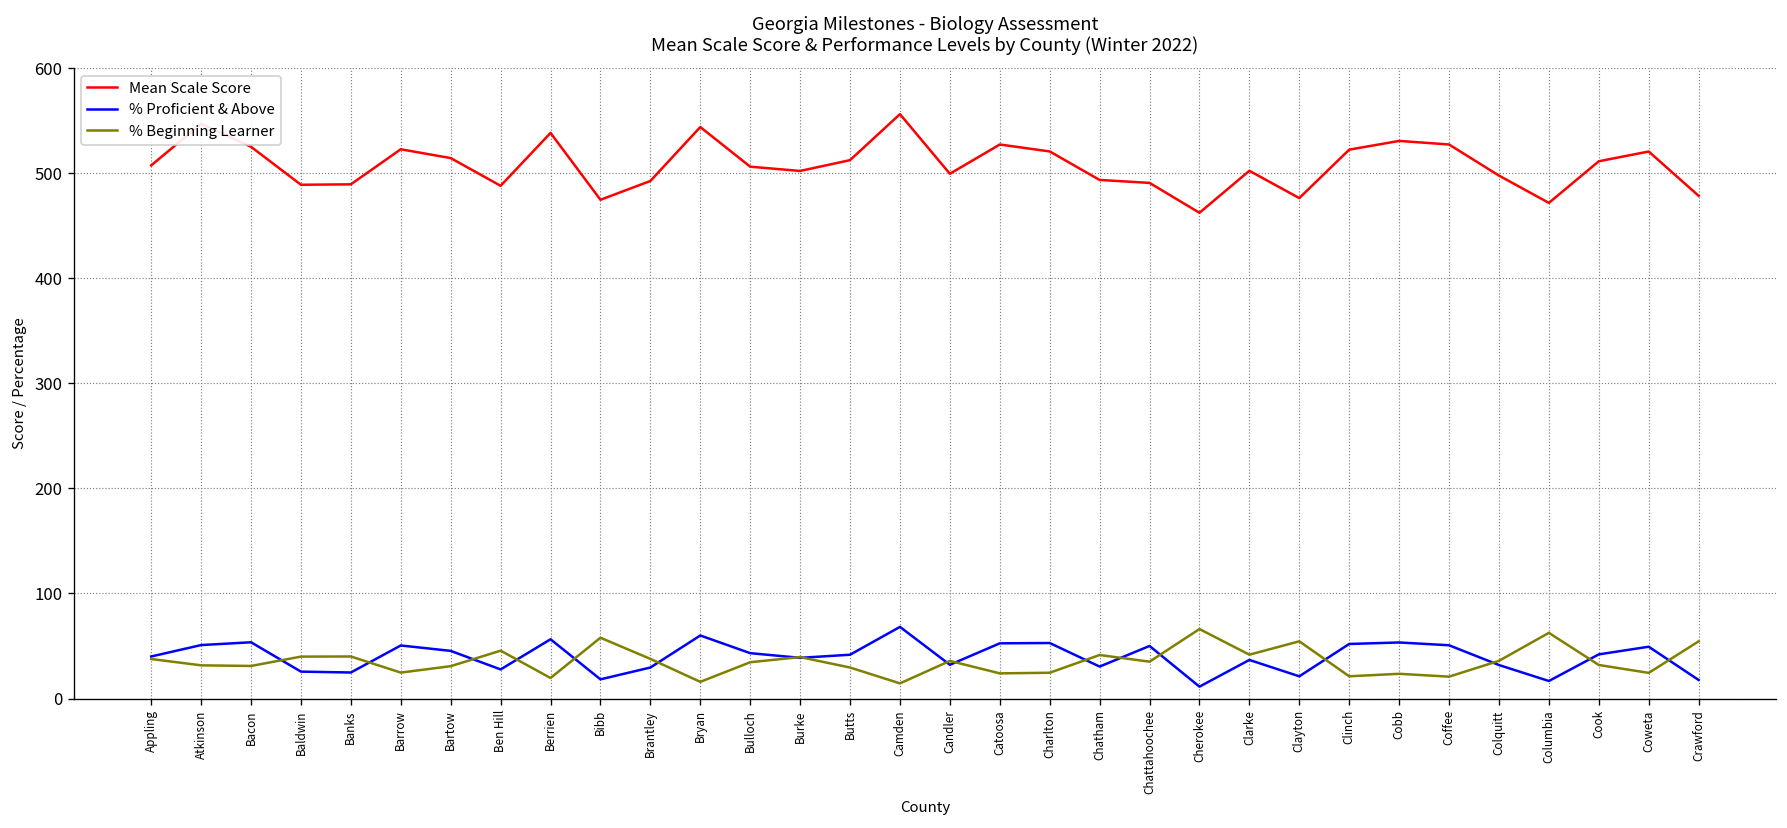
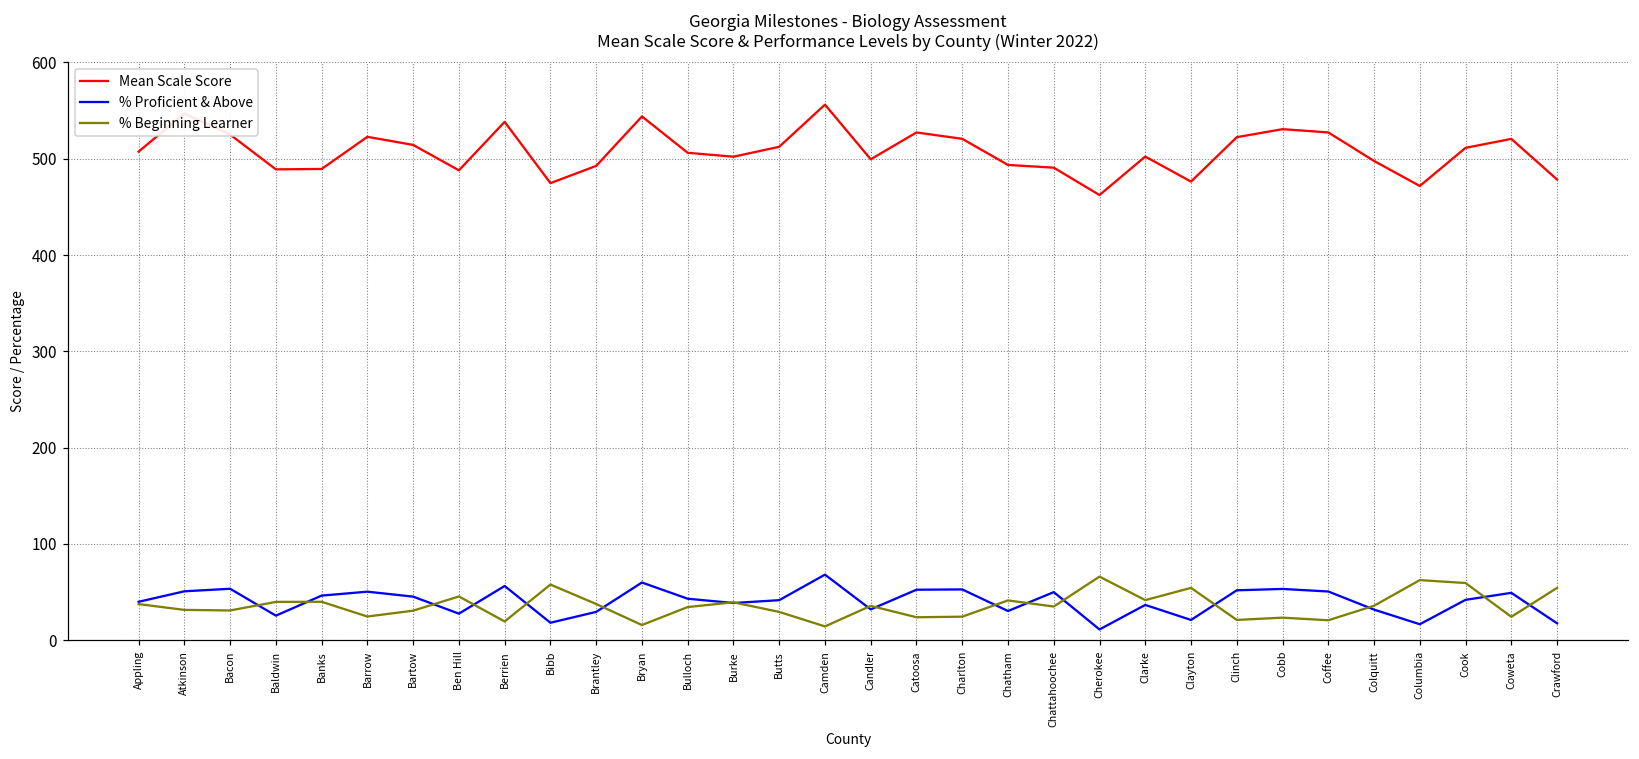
  {
    "Mean Scale Score": {
      "Appling": 510,
      "Baldwin": 490,
      "Banks": 490,
      "Barrow": 520,
      "Bartow": 510,
      "Ben Hill": 490,
      "Berrien": 540,
      "Bibb": 470,
      "Brantley": 490,
      "Bryan": 540,
      "Bulloch": 510,
      "Burke": 500,
      "Butts": 510,
      "Camden": 560,
      "Candler": 500,
      "Catoosa": 530,
      "Charlton": 520,
      "Chatham": 490,
      "Chattahoochee": 490,
      "Cherokee": 460,
      "Clarke": 500,
      "Clayton": 480,
      "Clinch": 520,
      "Cobb": 530,
      "Coffee": 530,
      "Colquitt": 500,
      "Columbia": 470,
      "Cook": 510,
      "Coweta": 520,
      "Crawford": 480
    },
    "% Proficient & Above": {
      "Atkinson": 50,
      "Bacon": 50,
      "Baldwin": 30,
-     "Banks": 20,
+     "Banks": 50,
      "Barrow": 50,
      "Bartow": 50,
      "Ben Hill": 30,
      "Berrien": 60,
      "Bibb": 20,
      "Brantley": 30,
      "Bryan": 60,
      "Bulloch": 40,
      "Butts": 40,
      "Camden": 70,
      "Candler": 30,
      "Catoosa": 50,
      "Charlton": 50,
      "Chatham": 30,
      "Chattahoochee": 50,
      "Cherokee": 10,
      "Clarke": 40,
      "Clayton": 20,
      "Clinch": 50,
      "Cobb": 50,
      "Coffee": 50,
      "Colquitt": 30,
      "Columbia": 20,
      "Cook": 40,
      "Coweta": 50,
      "Crawford": 20
    },
    "% Beginning Learner": {
      "Atkinson": 30,
      "Bacon": 30,
      "Baldwin": 40,
      "Banks": 40,
      "Barrow": 20,
      "Bartow": 30,
      "Ben Hill": 50,
      "Berrien": 20,
      "Bibb": 60,
      "Brantley": 40,
      "Bryan": 20,
      "Bulloch": 30,
      "Butts": 30,
      "Camden": 10,
      "Candler": 40,
      "Catoosa": 20,
      "Charlton": 20,
      "Chatham": 40,
      "Chattahoochee": 40,
      "Cherokee": 70,
      "Clarke": 40,
      "Clayton": 50,
      "Clinch": 20,
      "Cobb": 20,
      "Coffee": 20,
      "Colquitt": 40,
      "Columbia": 60,
-     "Cook": 30,
+     "Cook": 60,
      "Coweta": 20,
      "Crawford": 50
    }
  }
